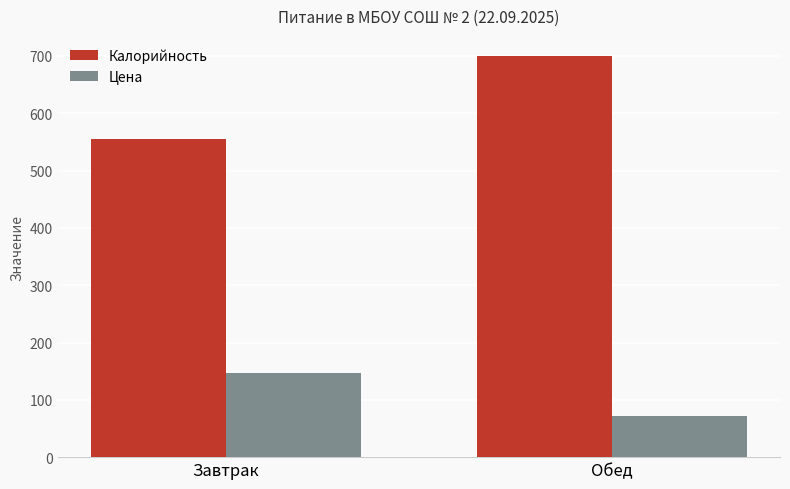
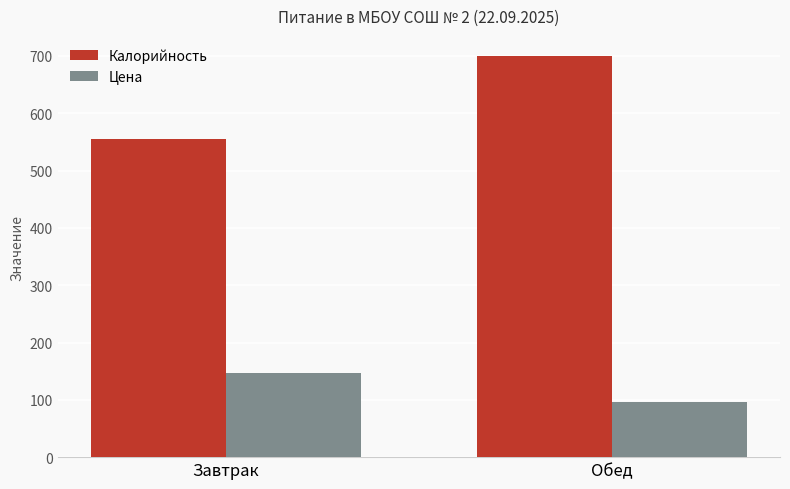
  {
    "Калорийность": {
      "Завтрак": 560,
      "Обед": 700
    },
    "Цена": {
      "Завтрак": 150,
-     "Обед": 70
+     "Обед": 100
    }
  }
